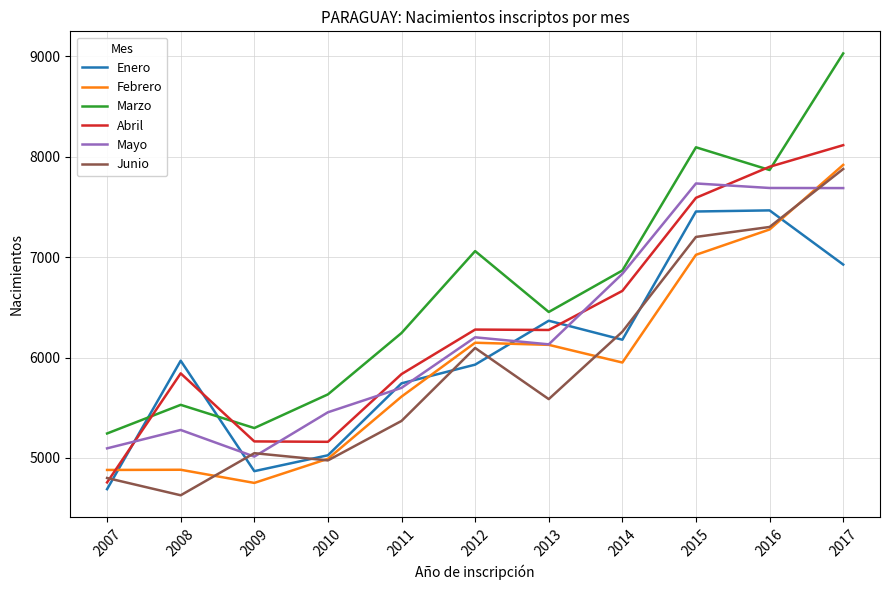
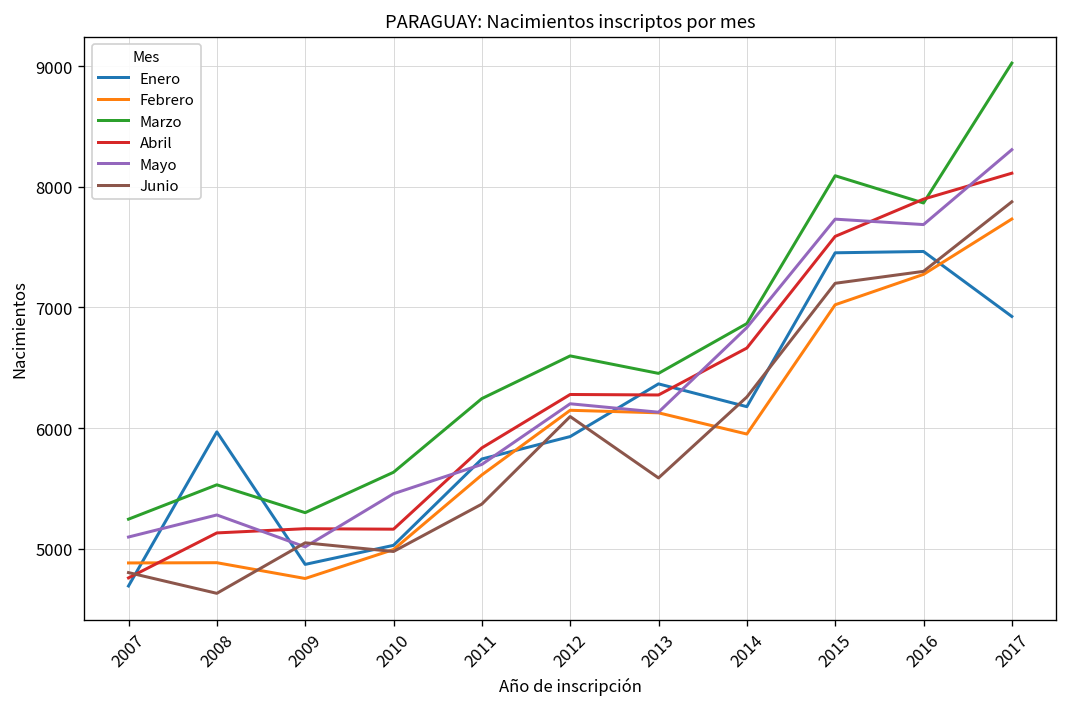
  {
    "Enero": {
      "2007": 4690,
      "2008": 5970,
      "2009": 4870,
      "2010": 5030,
      "2011": 5740,
      "2012": 5930,
      "2013": 6370,
      "2014": 6180,
      "2015": 7450,
      "2016": 7460,
      "2017": 6930
    },
    "Febrero": {
      "2007": 4880,
      "2008": 4880,
      "2009": 4750,
      "2011": 5610,
      "2012": 6150,
      "2014": 5950,
      "2015": 7020,
-     "2017": 7920
+     "2017": 7730
    },
    "Marzo": {
      "2007": 5240,
      "2008": 5530,
      "2009": 5300,
      "2010": 5630,
      "2011": 6240,
-     "2012": 7060,
+     "2012": 6600,
      "2013": 6450,
      "2014": 6870,
      "2015": 8090,
      "2016": 7870,
      "2017": 9030
    },
    "Abril": {
      "2007": 4760,
-     "2008": 5840,
+     "2008": 5130,
      "2009": 5170,
      "2010": 5160,
      "2011": 5840,
      "2012": 6280,
      "2013": 6270,
      "2014": 6660,
      "2015": 7590,
      "2016": 7900,
      "2017": 8110
    },
    "Mayo": {
      "2007": 5100,
      "2008": 5280,
      "2009": 5010,
      "2010": 5460,
      "2011": 5700,
      "2012": 6200,
      "2014": 6830,
      "2015": 7730,
      "2016": 7690,
-     "2017": 7690
+     "2017": 8310
    },
    "Junio": {
      "2007": 4800,
      "2008": 4630,
      "2009": 5050,
      "2011": 5370,
      "2012": 6100,
      "2013": 5590,
      "2014": 6260,
      "2015": 7200,
      "2017": 7880
    }
  }
